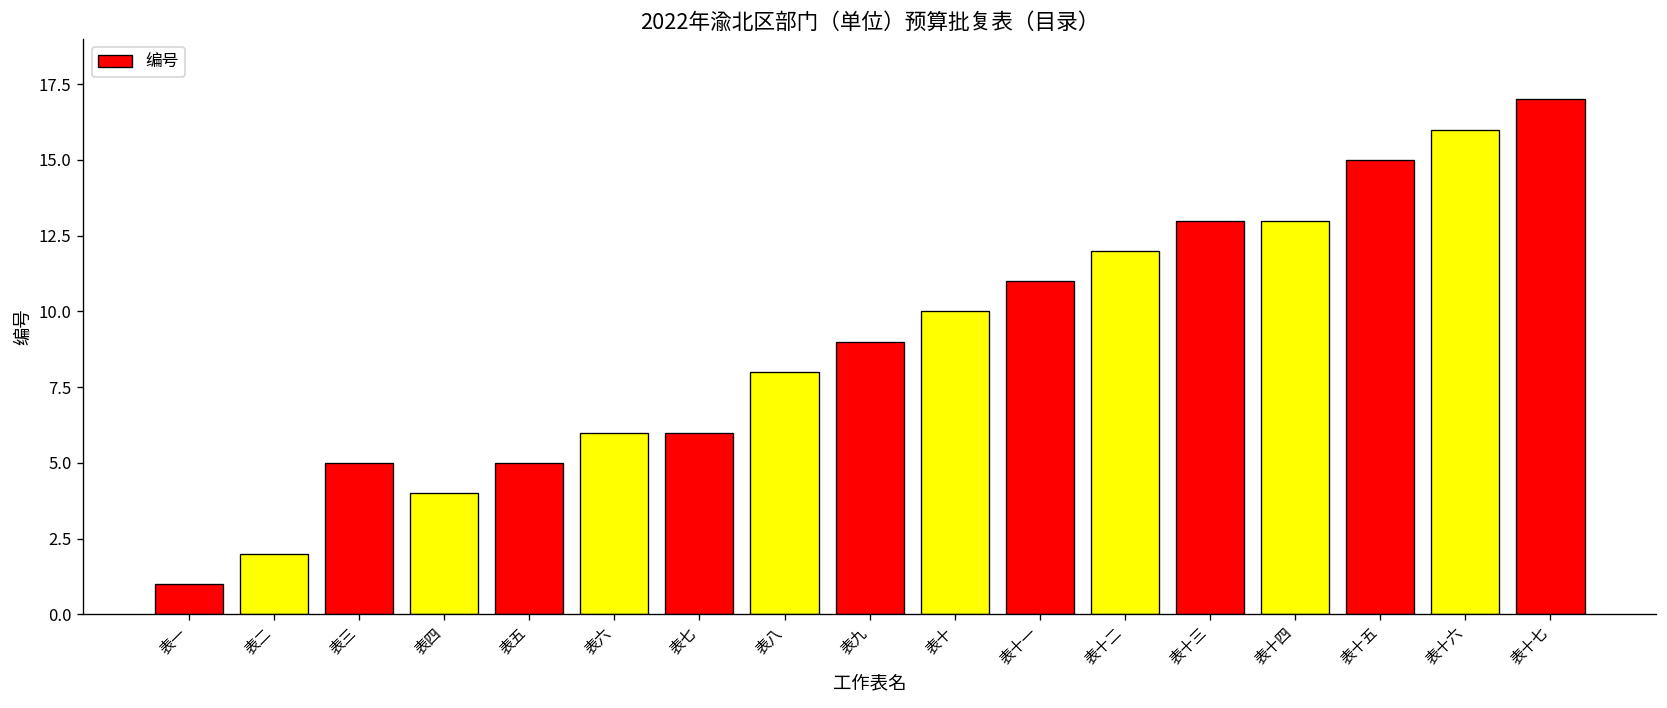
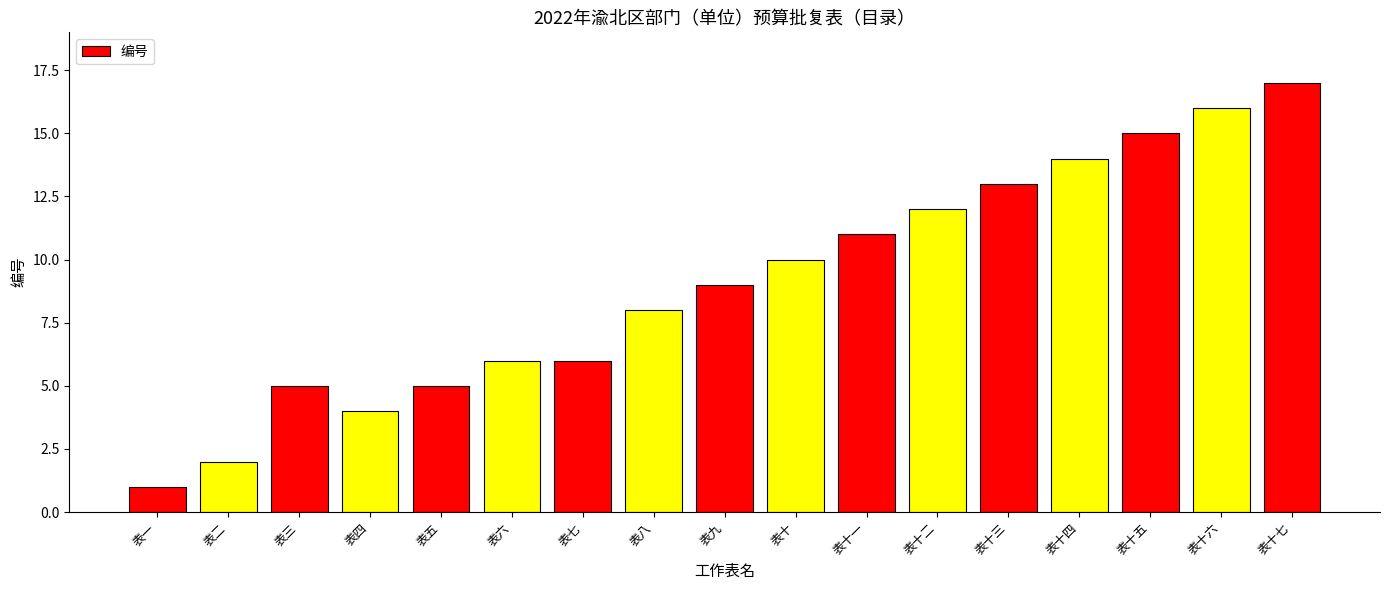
  {
    "表一": 1,
    "表二": 2,
    "表三": 5,
    "表四": 4,
    "表五": 5,
    "表六": 6,
    "表七": 6,
    "表八": 8,
    "表九": 9,
    "表十": 10,
    "表十一": 11,
    "表十二": 12,
    "表十三": 13,
-   "表十四": 13,
+   "表十四": 14,
    "表十五": 15,
    "表十六": 16,
    "表十七": 17
  }
